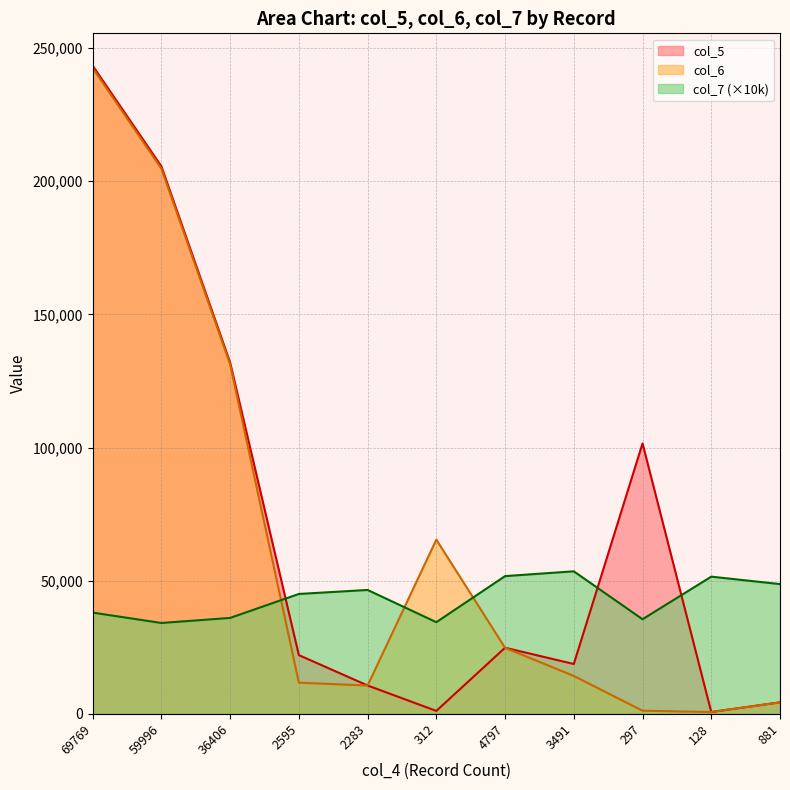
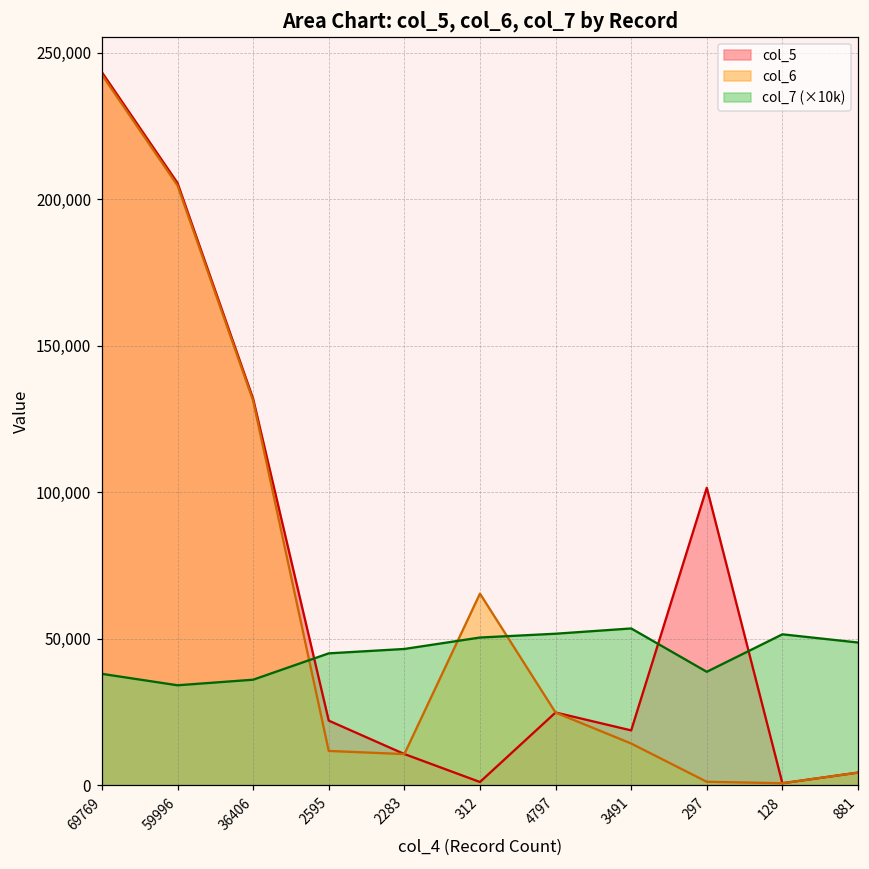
  {
    "col_5": {
      "2595": "22,000",
      "312": "1,000",
      "3491": "19,000",
      "297": "102,000"
    },
    "col_6": {
      "2595": "12,000",
      "312": "65,000",
      "3491": "14,000",
      "297": "1,000"
    },
    "col_7 (×10k)": {
      "69769": "38,000",
      "59996": "34,000",
      "36406": "36,000",
      "2595": "45,000",
      "2283": "47,000",
-     "312": "34,000",
+     "312": "50,000",
      "4797": "52,000",
      "3491": "54,000",
-     "297": "36,000",
+     "297": "39,000",
      "128": "52,000",
      "881": "49,000"
    }
  }
